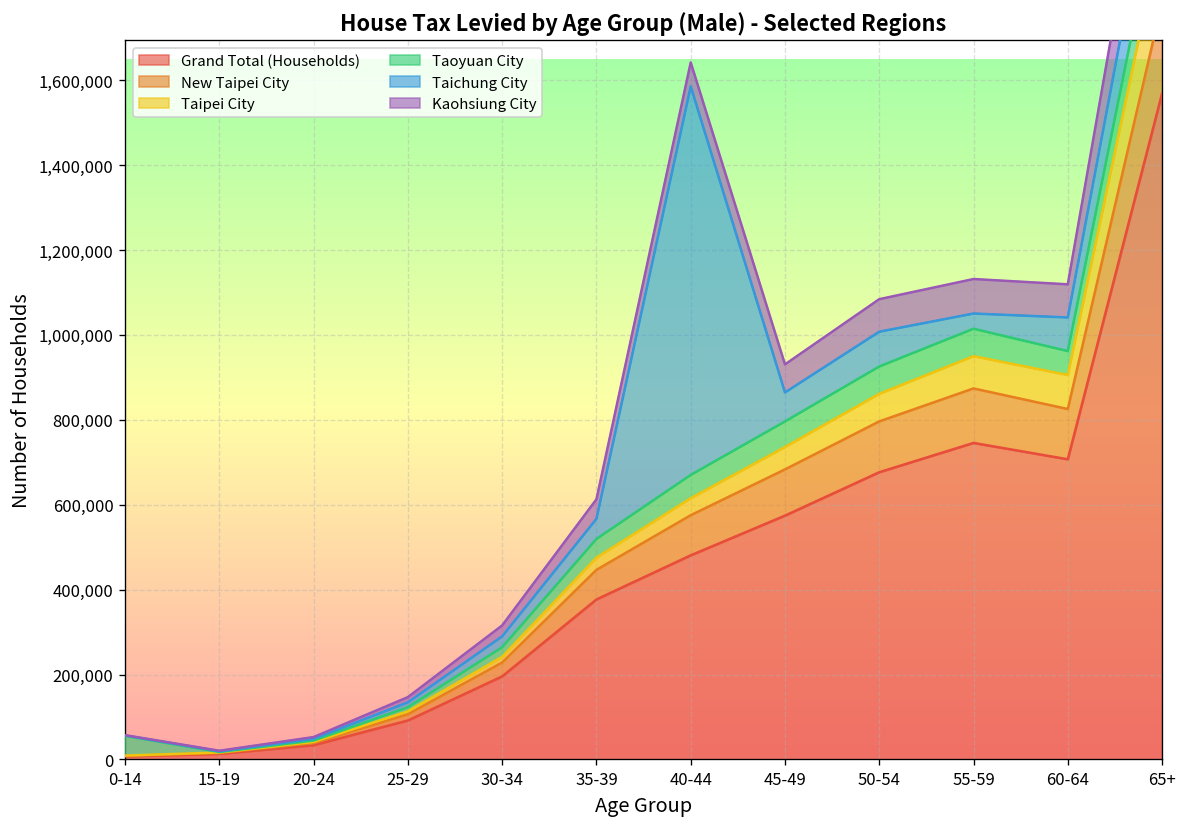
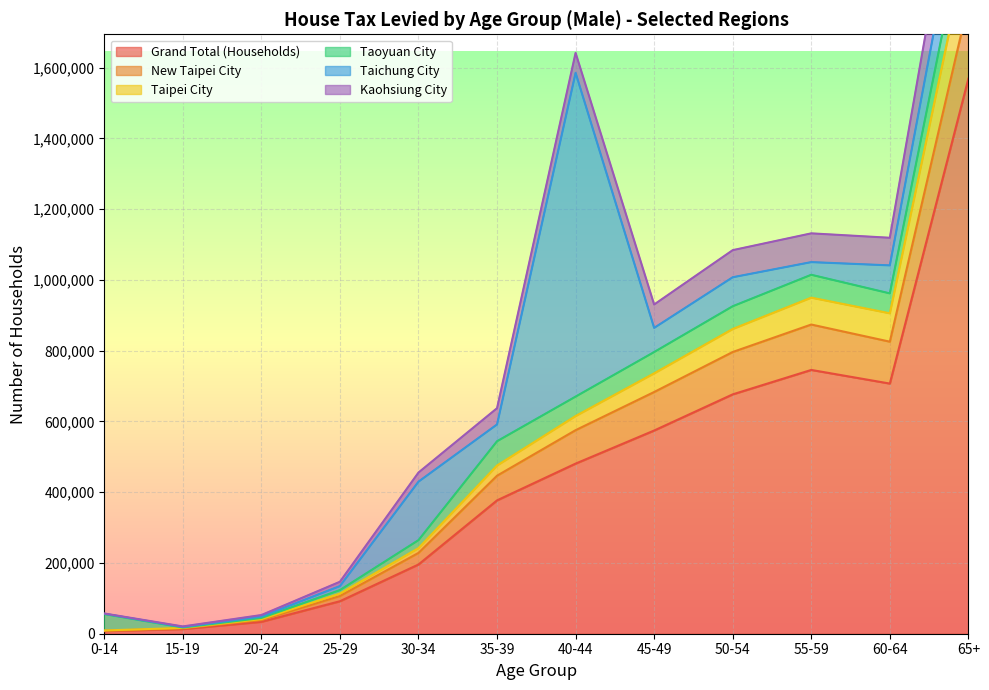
  {
    "Taipei City": {
      "30-34": "10,000",
      "35-39": "30,000",
      "40-44": "40,000",
      "45-49": "50,000",
      "50-54": "70,000",
      "55-59": "80,000",
      "60-64": "80,000"
    },
    "Taoyuan City": {
      "25-29": "10,000",
      "30-34": "20,000",
-     "35-39": "40,000",
+     "35-39": "70,000",
      "40-44": "50,000",
      "45-49": "60,000",
      "50-54": "60,000",
      "55-59": "60,000",
      "60-64": "60,000"
    },
    "Taichung City": {
      "25-29": "10,000",
-     "30-34": "30,000",
+     "30-34": "170,000",
      "35-39": "50,000",
      "40-44": "920,000",
      "45-49": "70,000",
      "50-54": "80,000",
      "55-59": "40,000",
      "60-64": "80,000"
    },
    "Kaohsiung City": {
      "25-29": "10,000",
      "30-34": "30,000",
      "35-39": "50,000",
      "40-44": "60,000",
      "45-49": "70,000",
      "50-54": "80,000",
      "55-59": "80,000",
      "60-64": "80,000"
    }
  }
